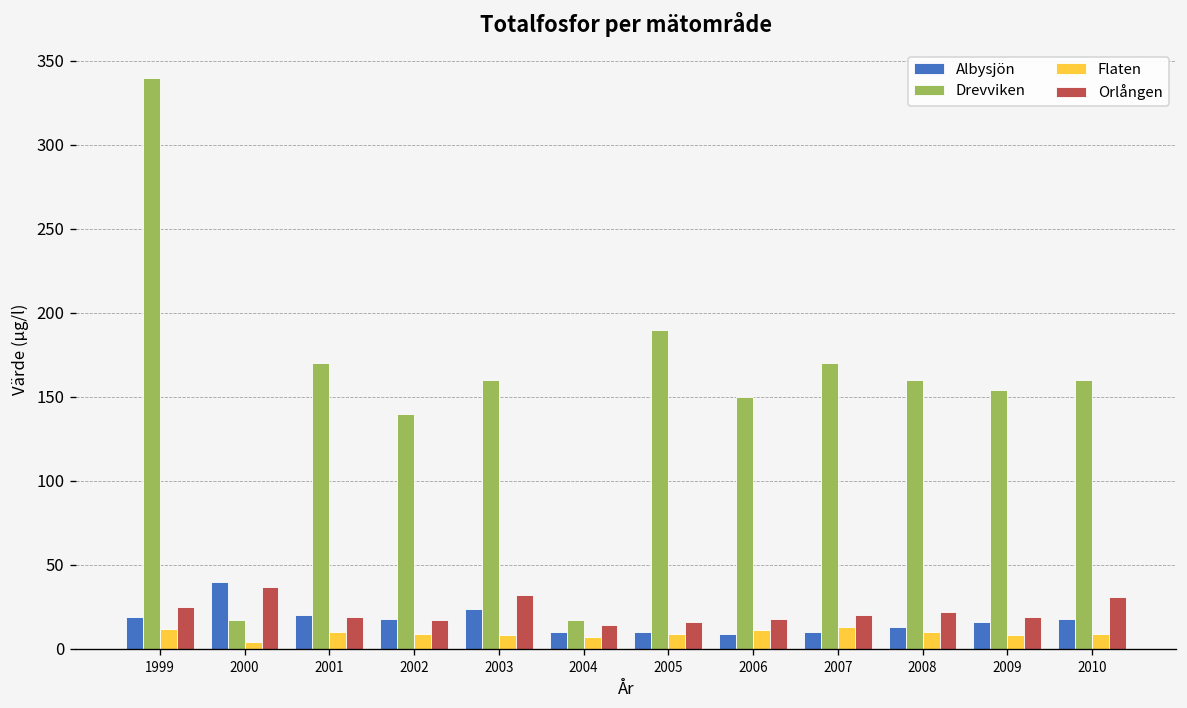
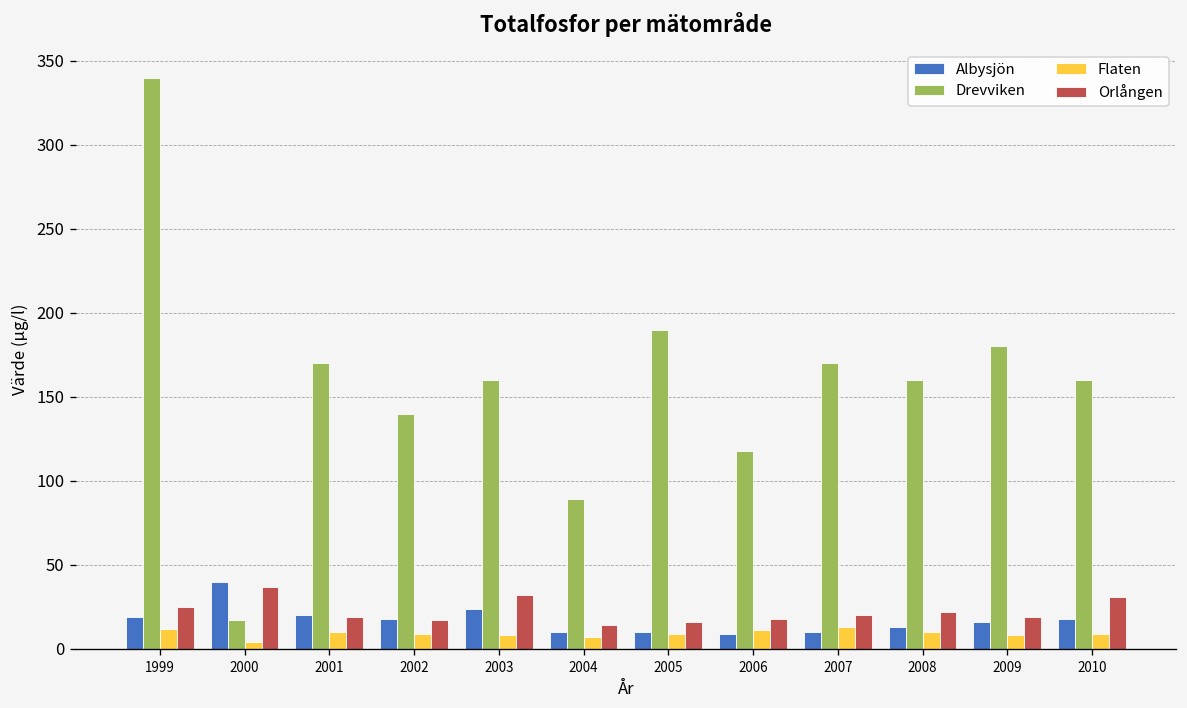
  {
    "Albysjön": {
      "1999": 19,
      "2000": 40,
      "2001": 20,
      "2002": 18,
      "2003": 24,
      "2004": 10,
      "2005": 10,
      "2006": 9,
      "2007": 10,
      "2008": 13,
      "2009": 16,
      "2010": 18
    },
    "Drevviken": {
      "1999": 340,
      "2000": 17,
      "2001": 170,
      "2002": 140,
      "2003": 160,
-     "2004": 17,
+     "2004": 89,
      "2005": 190,
-     "2006": 150,
+     "2006": 118,
      "2007": 170,
      "2008": 160,
-     "2009": 154,
+     "2009": 180,
      "2010": 160
    },
    "Flaten": {
      "1999": 12,
      "2000": 4,
      "2001": 10,
      "2002": 9,
      "2003": 8,
      "2004": 7,
      "2005": 9,
      "2006": 11,
      "2007": 13,
      "2008": 10,
      "2009": 8,
      "2010": 9
    },
    "Orlången": {
      "1999": 25,
      "2000": 37,
      "2001": 19,
      "2002": 17,
      "2003": 32,
      "2004": 14,
      "2005": 16,
      "2006": 18,
      "2007": 20,
      "2008": 22,
      "2009": 19,
      "2010": 31
    }
  }
